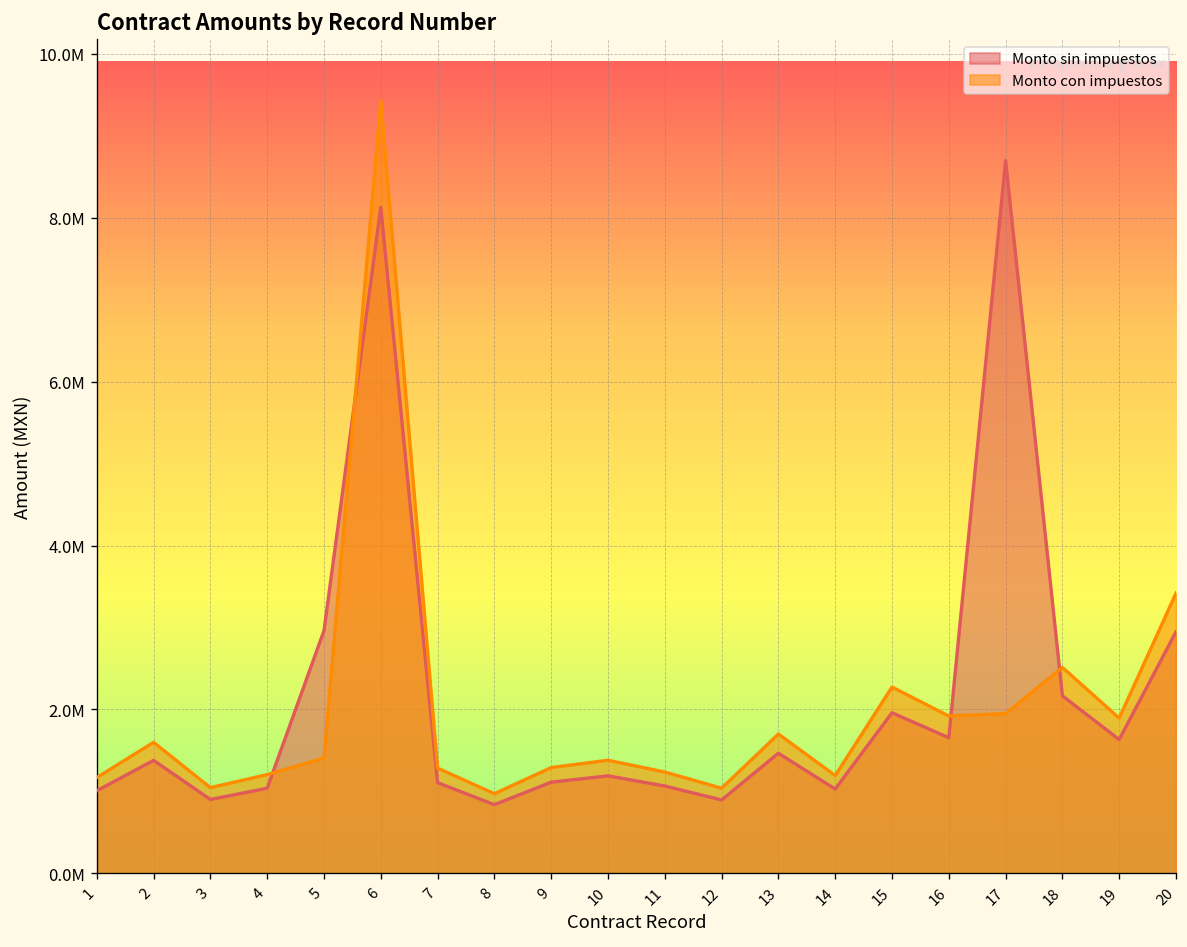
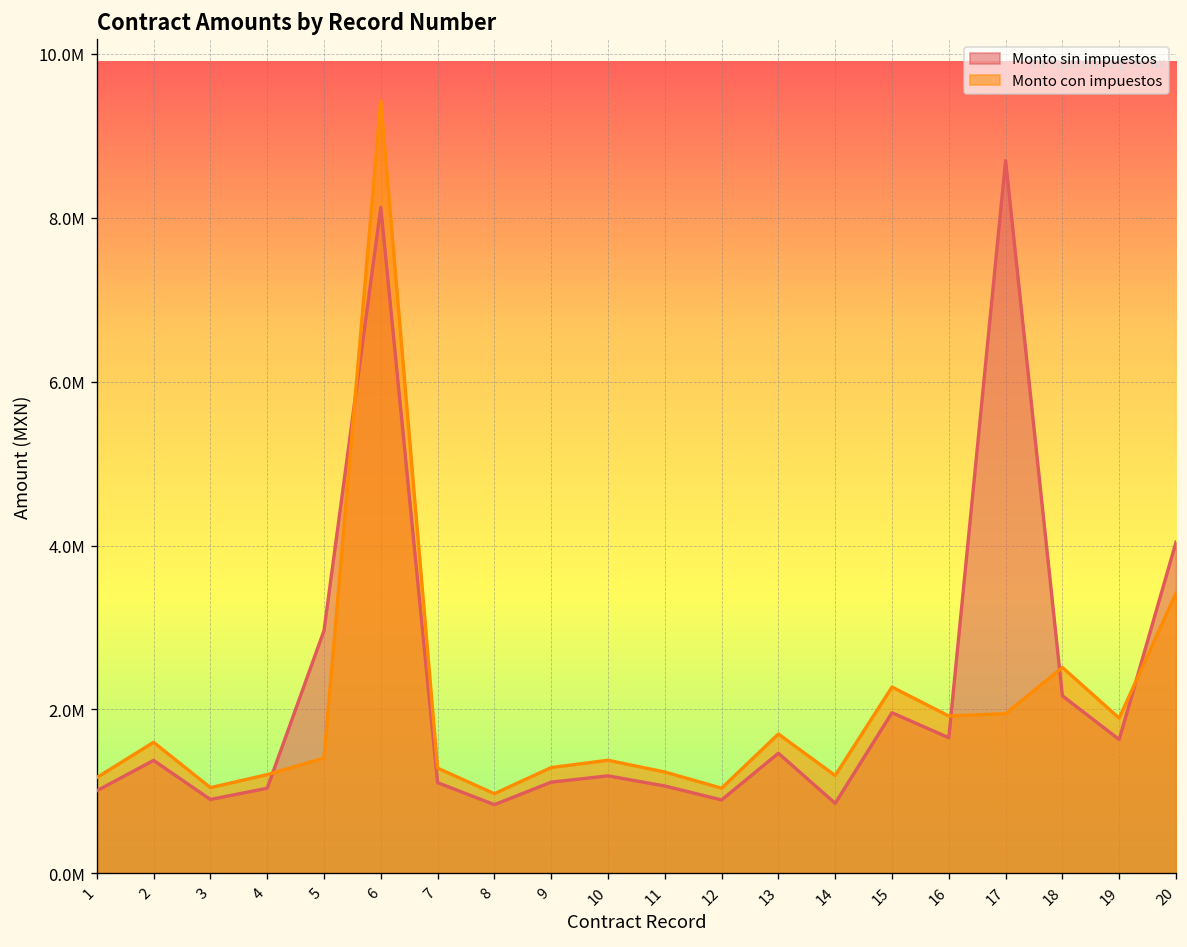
  {
    "Monto sin impuestos": {
      "1": 1000000,
      "2": 1400000,
      "3": 900000,
      "4": 1000000,
      "5": 3000000,
      "6": 8100000,
      "7": 1100000,
      "8": 800000,
      "9": 1100000,
      "10": 1200000,
      "11": 1100000,
      "12": 900000,
      "13": 1500000,
-     "14": 1000000,
+     "14": 900000,
      "15": 2000000,
      "16": 1700000,
      "17": 8700000,
      "18": 2200000,
      "19": 1600000,
-     "20": 2900000
+     "20": 4000000
    },
    "Monto con impuestos": {
      "1": 1200000,
      "2": 1600000,
      "3": 1000000,
      "4": 1200000,
      "5": 1400000,
      "6": 9400000,
      "7": 1300000,
      "8": 1000000,
      "9": 1300000,
      "10": 1400000,
      "11": 1200000,
      "12": 1000000,
      "13": 1700000,
      "14": 1200000,
      "15": 2300000,
      "16": 1900000,
      "17": 1900000,
      "18": 2500000,
      "19": 1900000,
      "20": 3400000
    }
  }
